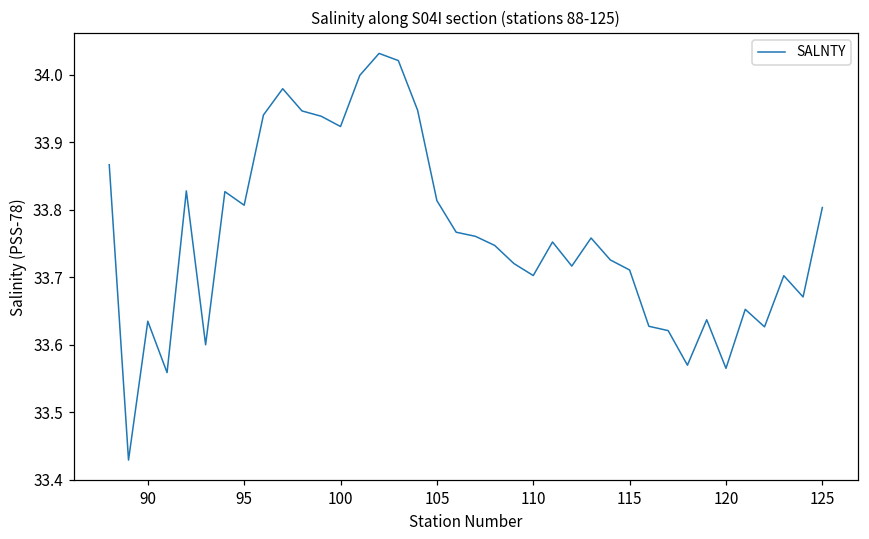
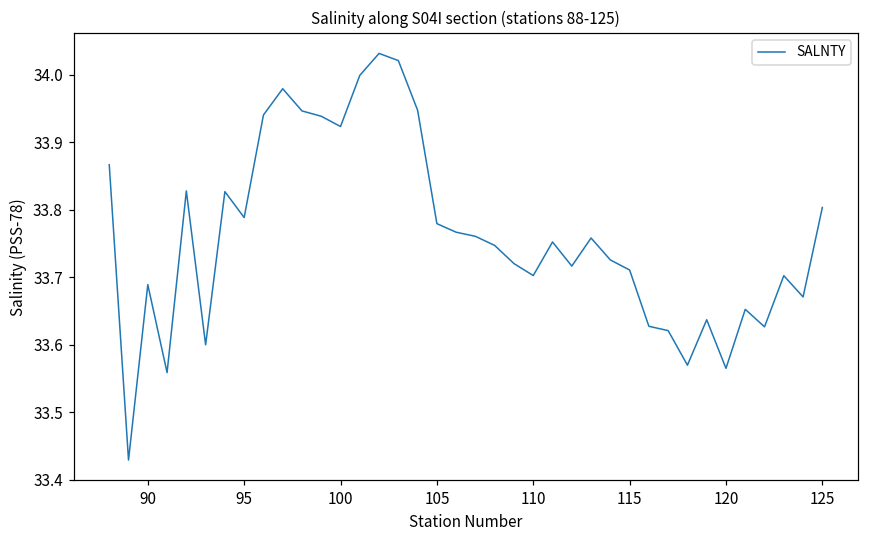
  {
-   "90": 33.63,
-   "95": 33.81,
+   "90": 33.69,
+   "95": 33.79,
    "100": 33.92,
-   "105": 33.81,
+   "105": 33.78,
    "110": 33.70,
    "115": 33.71,
    "120": 33.57,
    "125": 33.80
  }
